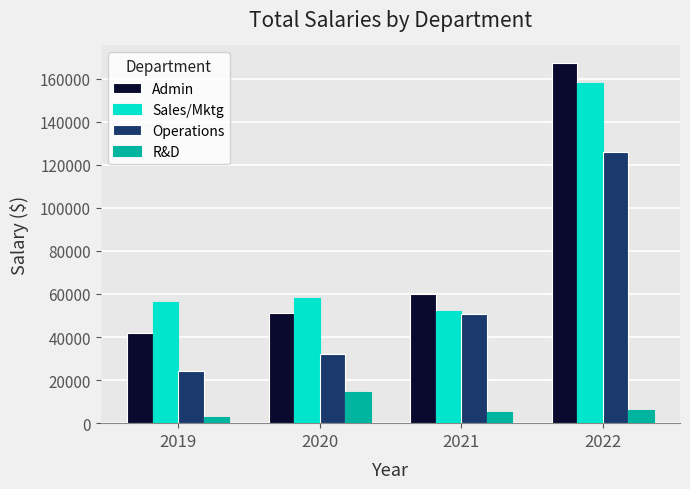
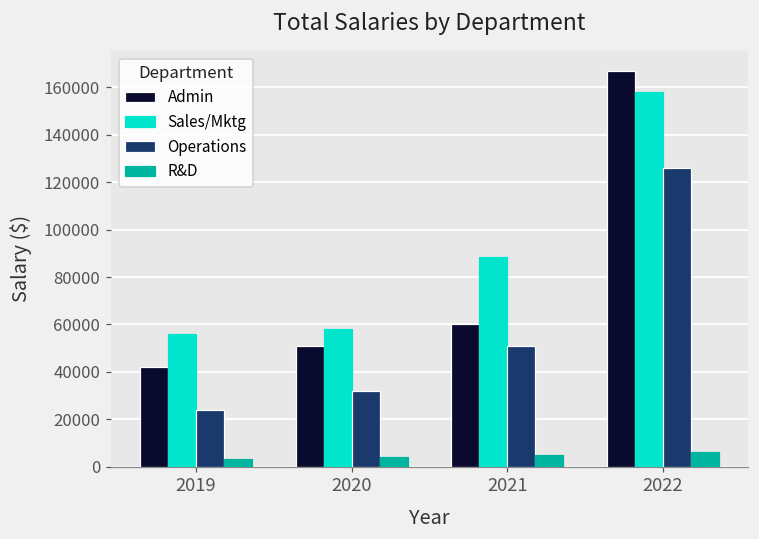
  {
    "Admin": {
      "2019": 42000,
      "2020": 51000,
      "2021": 60000,
      "2022": 167000
    },
    "Sales/Mktg": {
      "2019": 56000,
      "2020": 58000,
-     "2021": 52000,
+     "2021": 88000,
      "2022": 158000
    },
    "Operations": {
      "2019": 24000,
      "2020": 32000,
      "2021": 51000,
      "2022": 126000
    },
    "R&D": {
      "2019": 3000,
-     "2020": 15000,
+     "2020": 4000,
      "2021": 5000,
      "2022": 6000
    }
  }
